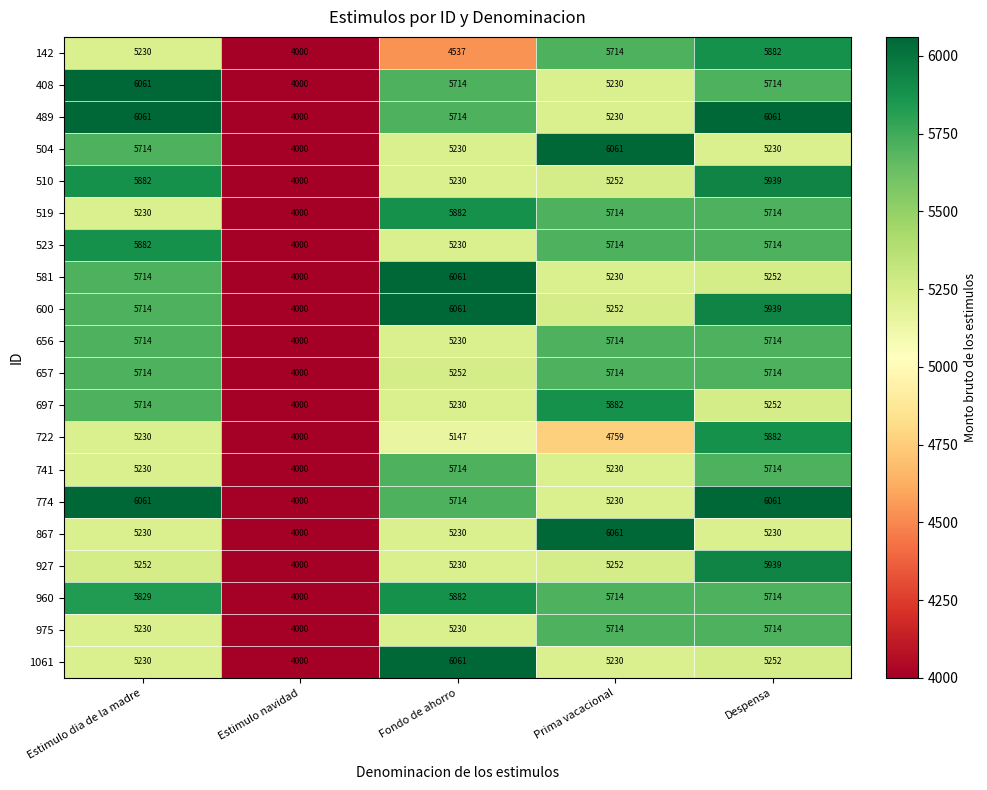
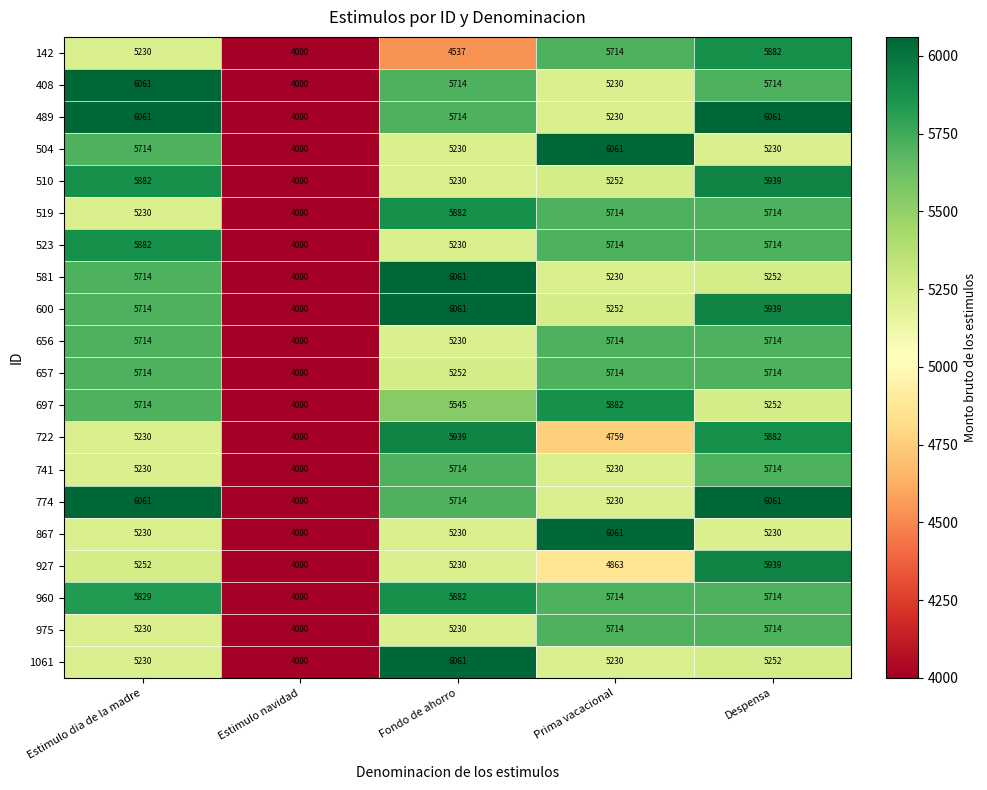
  {
    "142": {
      "Estimulo dia de la madre": 5230,
      "Estimulo navidad": 4000,
      "Fondo de ahorro": 4537,
      "Prima vacacional": 5714,
      "Despensa": 5882
    },
    "408": {
      "Estimulo dia de la madre": 6061,
      "Estimulo navidad": 4000,
      "Fondo de ahorro": 5714,
      "Prima vacacional": 5230,
      "Despensa": 5714
    },
    "489": {
      "Estimulo dia de la madre": 6061,
      "Estimulo navidad": 4000,
      "Fondo de ahorro": 5714,
      "Prima vacacional": 5230,
      "Despensa": 6061
    },
    "504": {
      "Estimulo dia de la madre": 5714,
      "Estimulo navidad": 4000,
      "Fondo de ahorro": 5230,
      "Prima vacacional": 6061,
      "Despensa": 5230
    },
    "510": {
      "Estimulo dia de la madre": 5882,
      "Estimulo navidad": 4000,
      "Fondo de ahorro": 5230,
      "Prima vacacional": 5252,
      "Despensa": 5939
    },
    "519": {
      "Estimulo dia de la madre": 5230,
      "Estimulo navidad": 4000,
      "Fondo de ahorro": 5882,
      "Prima vacacional": 5714,
      "Despensa": 5714
    },
    "523": {
      "Estimulo dia de la madre": 5882,
      "Estimulo navidad": 4000,
      "Fondo de ahorro": 5230,
      "Prima vacacional": 5714,
      "Despensa": 5714
    },
    "581": {
      "Estimulo dia de la madre": 5714,
      "Estimulo navidad": 4000,
      "Fondo de ahorro": 6061,
      "Prima vacacional": 5230,
      "Despensa": 5252
    },
    "600": {
      "Estimulo dia de la madre": 5714,
      "Estimulo navidad": 4000,
      "Fondo de ahorro": 6061,
      "Prima vacacional": 5252,
      "Despensa": 5939
    },
    "656": {
      "Estimulo dia de la madre": 5714,
      "Estimulo navidad": 4000,
      "Fondo de ahorro": 5230,
      "Prima vacacional": 5714,
      "Despensa": 5714
    },
    "657": {
      "Estimulo dia de la madre": 5714,
      "Estimulo navidad": 4000,
      "Fondo de ahorro": 5252,
      "Prima vacacional": 5714,
      "Despensa": 5714
    },
    "697": {
      "Estimulo dia de la madre": 5714,
      "Estimulo navidad": 4000,
-     "Fondo de ahorro": 5230,
+     "Fondo de ahorro": 5545,
      "Prima vacacional": 5882,
      "Despensa": 5252
    },
    "722": {
      "Estimulo dia de la madre": 5230,
      "Estimulo navidad": 4000,
-     "Fondo de ahorro": 5147,
+     "Fondo de ahorro": 5939,
      "Prima vacacional": 4759,
      "Despensa": 5882
    },
    "741": {
      "Estimulo dia de la madre": 5230,
      "Estimulo navidad": 4000,
      "Fondo de ahorro": 5714,
      "Prima vacacional": 5230,
      "Despensa": 5714
    },
    "774": {
      "Estimulo dia de la madre": 6061,
      "Estimulo navidad": 4000,
      "Fondo de ahorro": 5714,
      "Prima vacacional": 5230,
      "Despensa": 6061
    },
    "867": {
      "Estimulo dia de la madre": 5230,
      "Estimulo navidad": 4000,
      "Fondo de ahorro": 5230,
      "Prima vacacional": 6061,
      "Despensa": 5230
    },
    "927": {
      "Estimulo dia de la madre": 5252,
      "Estimulo navidad": 4000,
      "Fondo de ahorro": 5230,
-     "Prima vacacional": 5252,
+     "Prima vacacional": 4863,
      "Despensa": 5939
    },
    "960": {
      "Estimulo dia de la madre": 5829,
      "Estimulo navidad": 4000,
      "Fondo de ahorro": 5882,
      "Prima vacacional": 5714,
      "Despensa": 5714
    },
    "975": {
      "Estimulo dia de la madre": 5230,
      "Estimulo navidad": 4000,
      "Fondo de ahorro": 5230,
      "Prima vacacional": 5714,
      "Despensa": 5714
    },
    "1061": {
      "Estimulo dia de la madre": 5230,
      "Estimulo navidad": 4000,
      "Fondo de ahorro": 6061,
      "Prima vacacional": 5230,
      "Despensa": 5252
    }
  }
